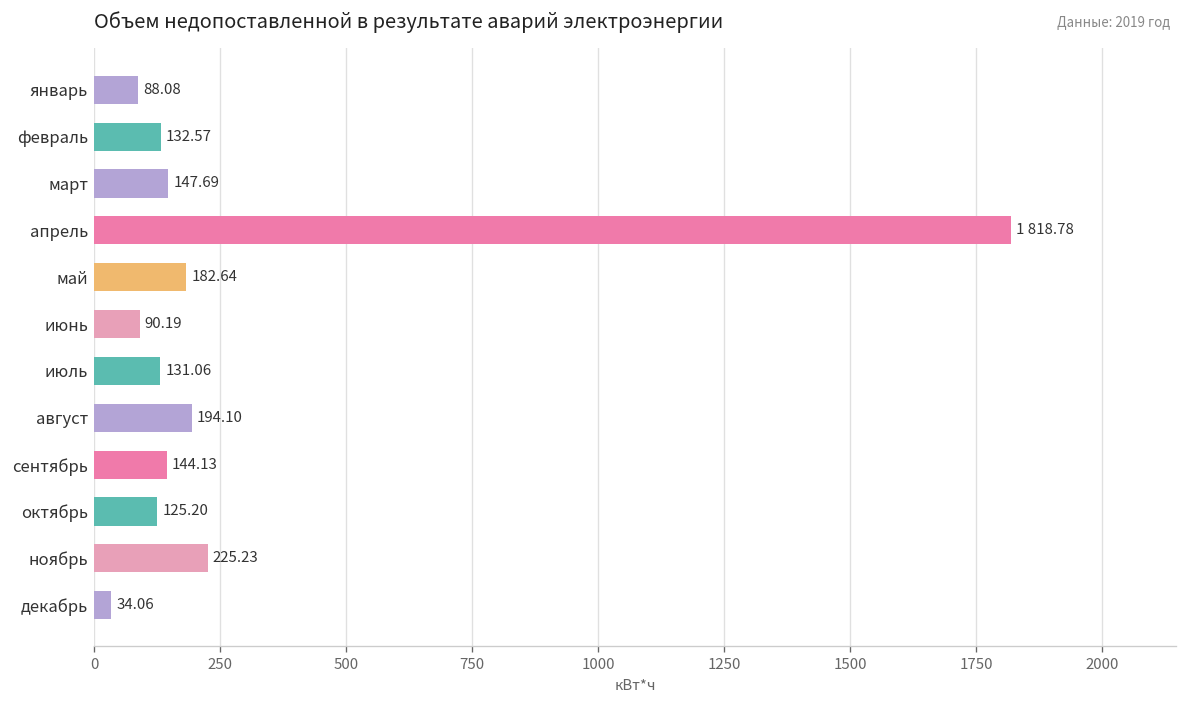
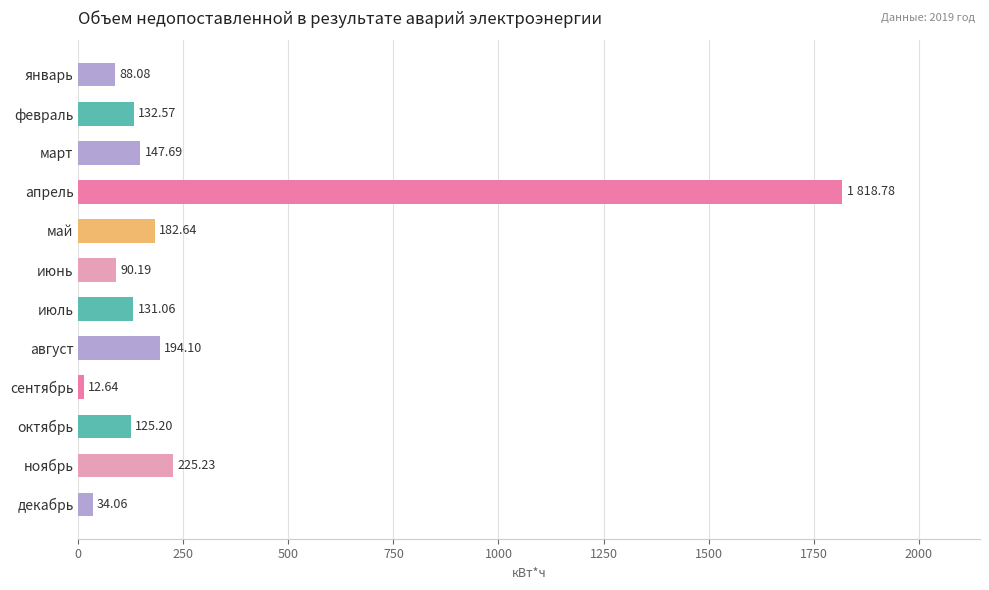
  {
    "январь": 88.08,
    "февраль": 132.57,
    "март": 147.69,
    "май": 182.64,
    "июнь": 90.19,
    "июль": 131.06,
    "август": 194.10,
-   "сентябрь": 144.13,
+   "сентябрь": 12.64,
    "октябрь": 125.20,
    "ноябрь": 225.23,
    "декабрь": 34.06
  }
